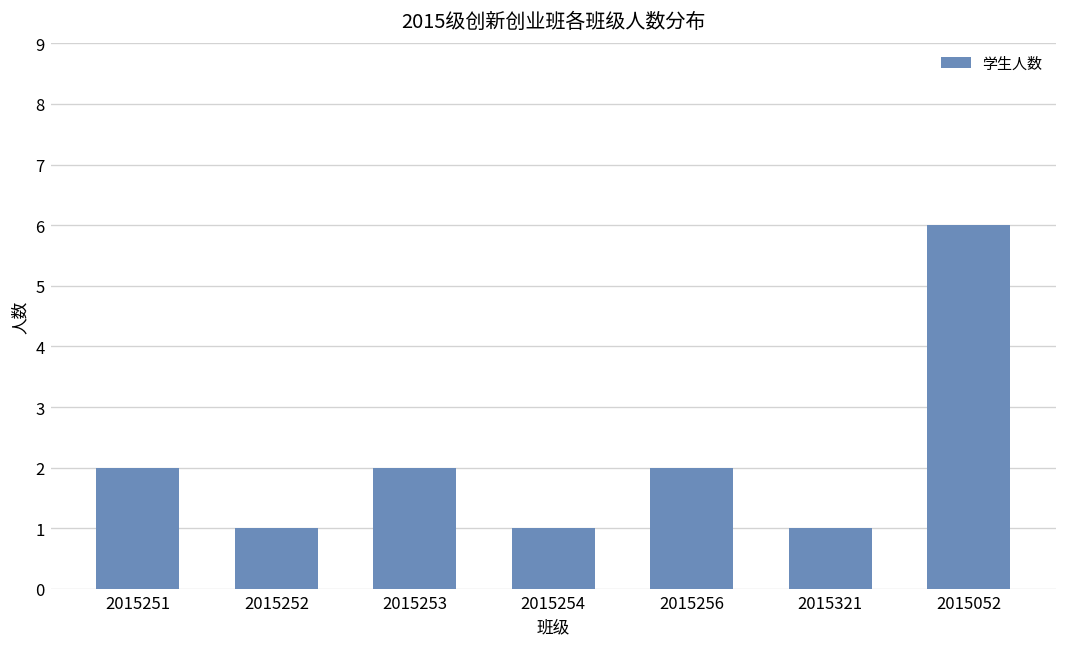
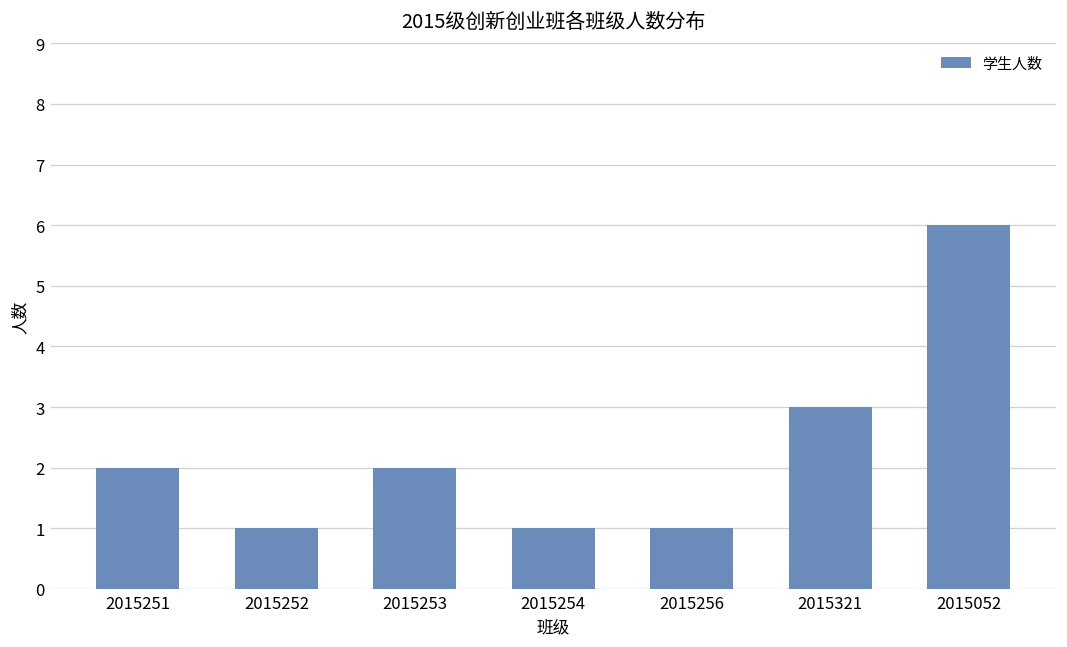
  {
    "2015251": 2,
    "2015252": 1,
    "2015253": 2,
    "2015254": 1,
-   "2015256": 2,
-   "2015321": 1,
+   "2015256": 1,
+   "2015321": 3,
    "2015052": 6
  }
